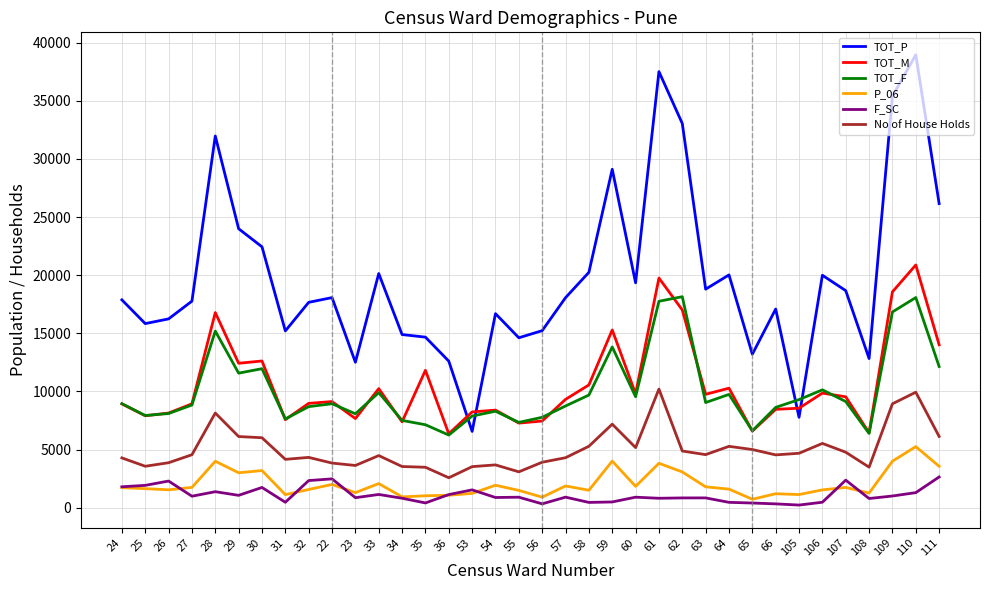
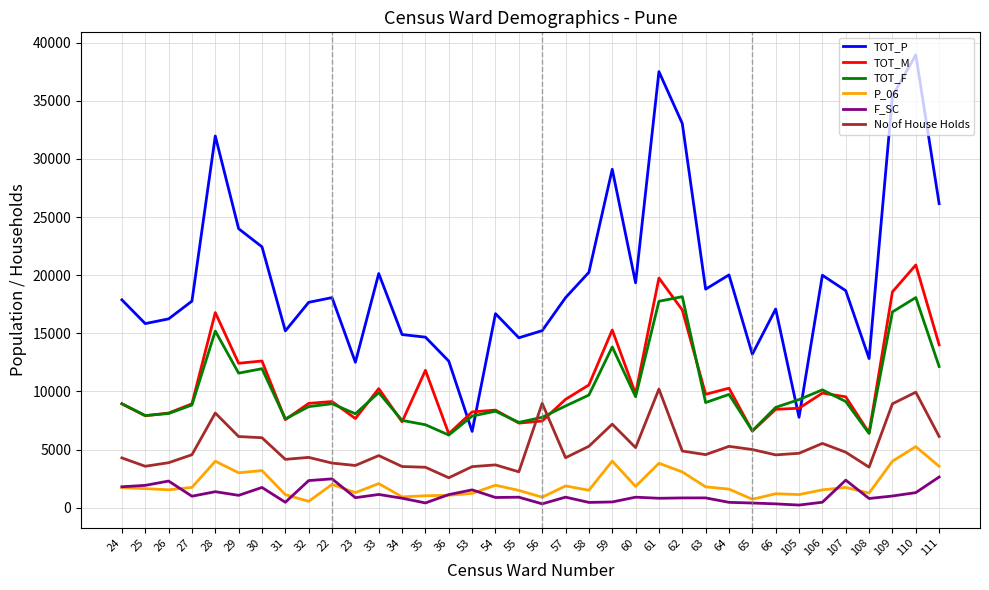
  {
    "TOT_P": {
      "24": 17900,
      "25": 15800,
      "26": 16200,
      "27": 17800,
      "28": 32000,
      "29": 24000,
      "30": 22400,
      "31": 15200,
      "32": 17700,
      "22": 18100,
      "23": 12500,
      "33": 20100,
      "34": 14900,
      "35": 14700,
      "36": 12600,
      "53": 6600,
      "54": 16700,
      "55": 14600,
      "56": 15200,
      "57": 18100,
      "58": 20200,
      "59": 29100,
      "60": 19300,
      "61": 37500,
      "62": 33000,
      "63": 18800,
      "64": 20000,
      "65": 13200,
      "66": 17100,
      "105": 7800,
      "106": 20000,
      "107": 18700,
      "108": 12800,
      "111": 26200
    },
    "TOT_M": {
      "28": 16800,
      "29": 12400,
      "30": 12600,
      "32": 9000,
      "23": 7700,
      "33": 10200,
      "35": 11800,
      "53": 8200,
      "56": 7500,
      "57": 9300,
      "58": 10600,
      "59": 15300,
      "60": 9800,
      "61": 19800,
      "62": 17000,
      "63": 9800,
      "64": 10300,
      "105": 8600,
      "106": 9900,
      "107": 9500,
      "109": 18600,
      "110": 20900,
      "111": 14000
    },
    "TOT_F": {
      "28": 15200,
      "29": 11600,
      "30": 12000,
      "32": 8700,
      "23": 8100,
      "33": 9900,
      "35": 7100,
      "53": 7900,
      "56": 7800,
      "57": 8700,
      "58": 9700,
      "59": 13800,
      "60": 9500,
      "61": 17800,
      "62": 18100,
      "63": 9000,
      "64": 9700,
      "105": 9300,
      "106": 10100,
      "107": 9100,
      "109": 16800,
      "110": 18100,
      "111": 12100
    },
    "P_06": {
      "25": 1600,
      "26": 1500,
      "27": 1700,
      "28": 4000,
      "29": 3000,
      "30": 3200,
      "31": 1100,
-     "32": 1600,
+     "32": 500,
      "22": 2000,
      "23": 1300,
      "33": 2100,
      "35": 1000,
      "53": 1200,
      "54": 1900,
      "55": 1500,
      "56": 900,
      "57": 1900,
      "58": 1500,
      "59": 4000,
      "60": 1800,
      "61": 3800,
      "62": 3100,
      "63": 1800,
      "64": 1600,
      "65": 700,
      "66": 1200,
      "105": 1100,
      "106": 1500,
      "107": 1700,
      "108": 1300,
      "109": 4000,
      "110": 5300,
      "111": 3600
    },
    "F_SC": {
      "25": 1900,
      "26": 2300,
      "27": 1000,
      "28": 1400,
      "29": 1100,
      "30": 1700,
      "31": 500,
      "32": 2300,
      "22": 2500,
      "23": 900,
      "33": 1100,
      "35": 400,
      "53": 1500,
      "54": 900,
      "55": 900,
      "56": 300,
      "57": 900,
      "58": 500,
      "59": 500,
      "60": 900,
      "61": 800,
      "62": 800,
      "63": 800,
      "64": 500,
      "65": 400,
      "66": 300,
      "105": 200,
      "106": 500,
      "107": 2400,
      "108": 800,
      "109": 1000,
      "110": 1300,
      "111": 2600
    },
    "No of House Holds": {
      "24": 4300,
      "25": 3600,
      "26": 3900,
      "27": 4600,
      "28": 8100,
      "29": 6100,
      "30": 6000,
      "31": 4200,
      "32": 4300,
      "22": 3800,
      "23": 3600,
      "33": 4500,
      "34": 3500,
      "35": 3500,
      "36": 2600,
      "53": 3500,
      "54": 3700,
      "55": 3100,
-     "56": 3900,
+     "56": 9000,
      "57": 4300,
      "58": 5300,
      "59": 7200,
      "60": 5200,
      "61": 10200,
      "62": 4900,
      "63": 4600,
      "64": 5300,
      "65": 5000,
      "66": 4500,
      "105": 4700,
      "106": 5500,
      "107": 4800,
      "108": 3500,
      "109": 8900,
      "110": 9900,
      "111": 6100
    }
  }
